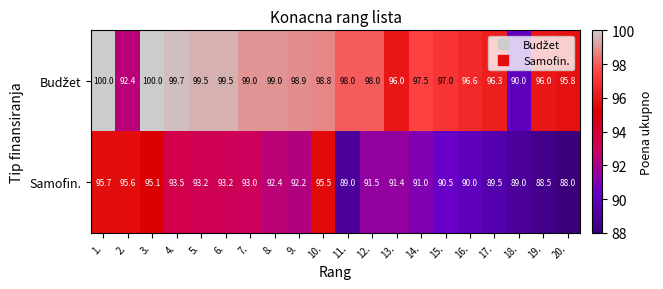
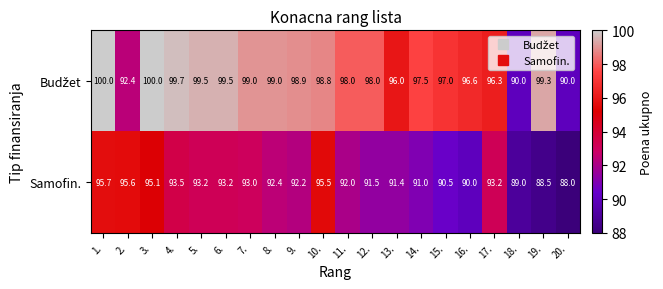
  {
    "Budžet": {
      "1.": 100.0,
      "2.": 92.4,
      "3.": 100.0,
      "4.": 99.7,
      "5.": 99.5,
      "6.": 99.5,
      "7.": 99.0,
      "8.": 99.0,
      "9.": 98.9,
      "10.": 98.8,
      "11.": 98.0,
      "12.": 98.0,
      "13.": 96.0,
      "14.": 97.5,
      "15.": 97.0,
      "16.": 96.6,
      "17.": 96.3,
      "18.": 90.0,
-     "19.": 96.0,
-     "20.": 95.8
+     "19.": 99.3,
+     "20.": 90.0
    },
    "Samofin.": {
      "1.": 95.7,
      "2.": 95.6,
      "3.": 95.1,
      "4.": 93.5,
      "5.": 93.2,
      "6.": 93.2,
      "7.": 93.0,
      "8.": 92.4,
      "9.": 92.2,
      "10.": 95.5,
-     "11.": 89.0,
+     "11.": 92.0,
      "12.": 91.5,
      "13.": 91.4,
      "14.": 91.0,
      "15.": 90.5,
      "16.": 90.0,
-     "17.": 89.5,
+     "17.": 93.2,
      "18.": 89.0,
      "19.": 88.5,
      "20.": 88.0
    }
  }
